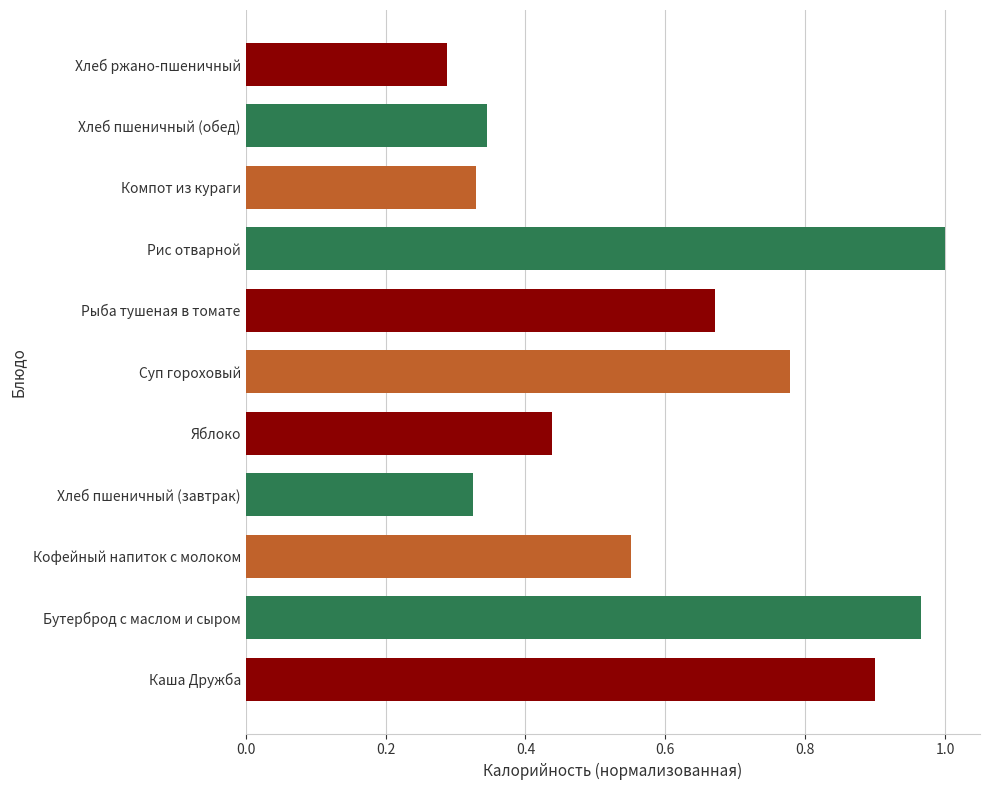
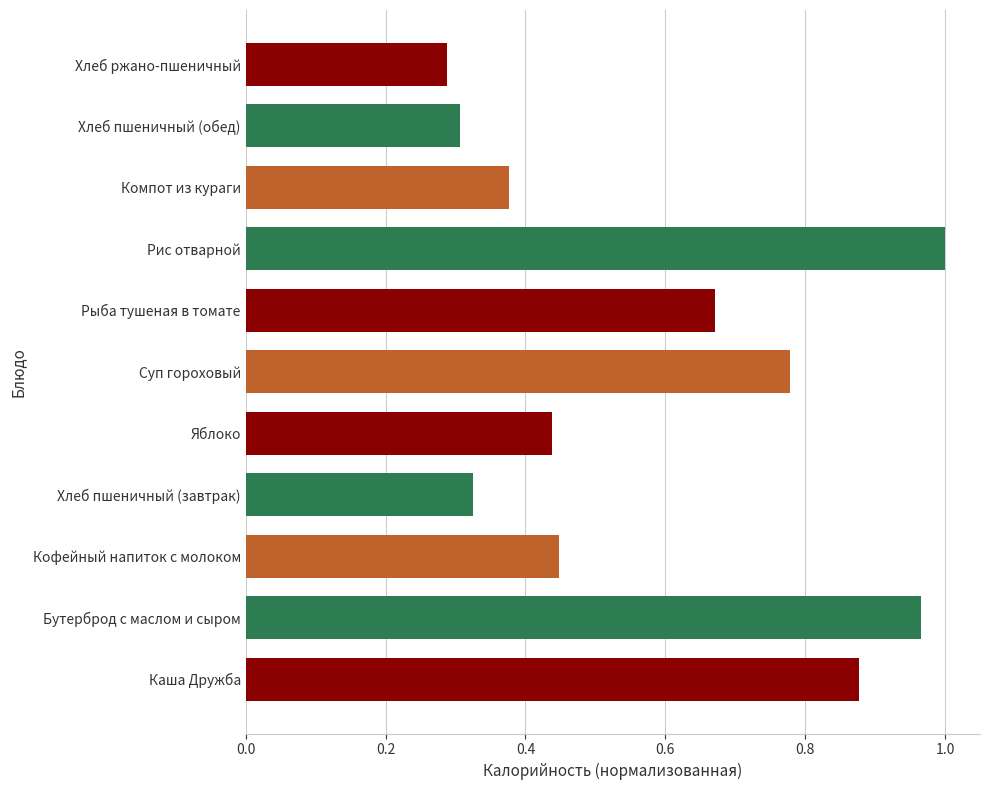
  {
    "Хлеб ржано-пшеничный": 0.29,
-   "Хлеб пшеничный (обед)": 0.35,
-   "Компот из кураги": 0.33,
+   "Хлеб пшеничный (обед)": 0.31,
+   "Компот из кураги": 0.38,
    "Рис отварной": 1.00,
    "Рыба тушеная в томате": 0.67,
    "Суп гороховый": 0.78,
    "Яблоко": 0.44,
    "Хлеб пшеничный (завтрак)": 0.33,
-   "Кофейный напиток с молоком": 0.55,
+   "Кофейный напиток с молоком": 0.45,
    "Бутерброд с маслом и сыром": 0.97,
-   "Каша Дружба": 0.90
+   "Каша Дружба": 0.88
  }
